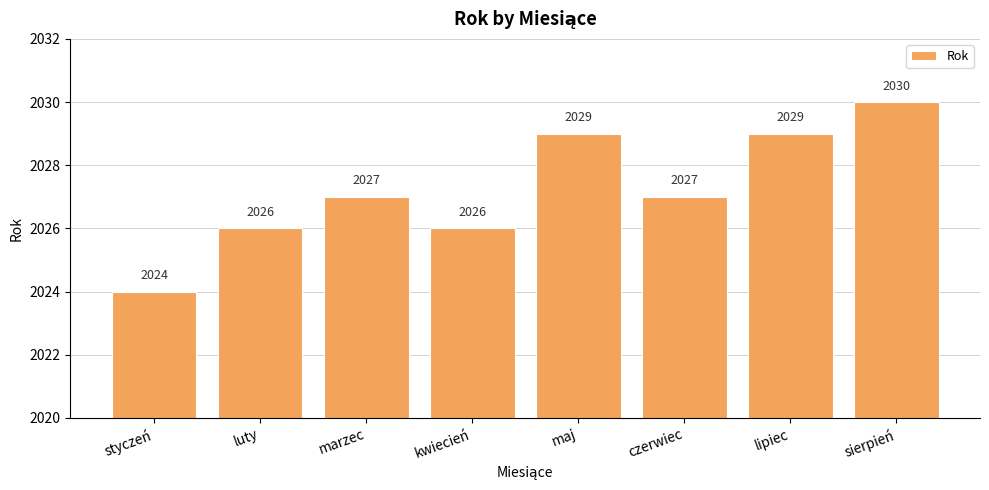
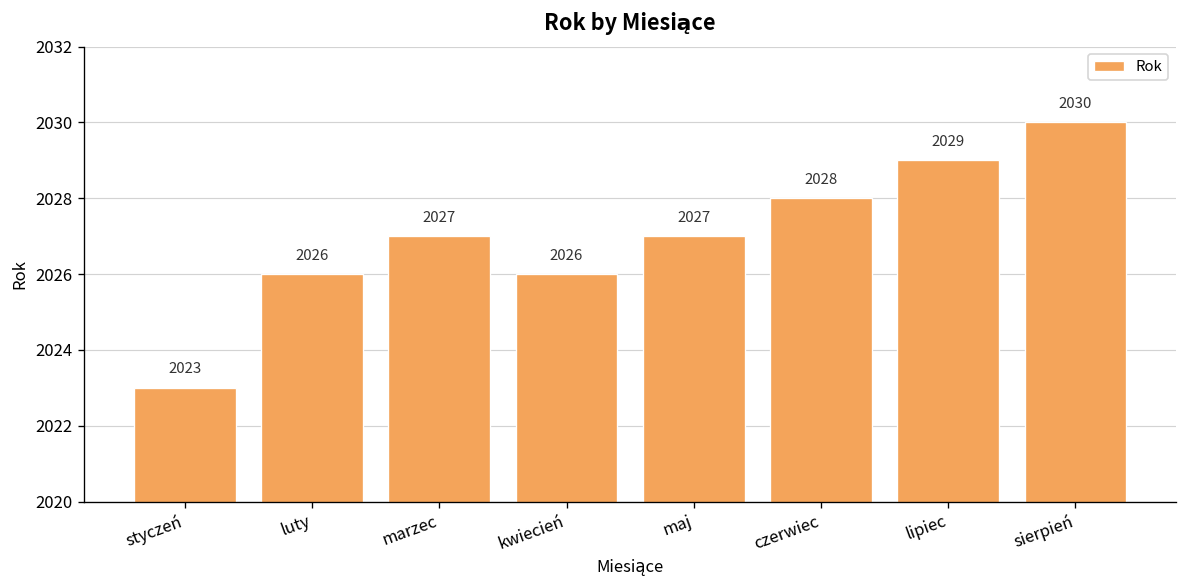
  {
-   "styczeń": 2024,
+   "styczeń": 2023,
    "luty": 2026,
    "marzec": 2027,
    "kwiecień": 2026,
-   "maj": 2029,
-   "czerwiec": 2027,
+   "maj": 2027,
+   "czerwiec": 2028,
    "lipiec": 2029,
    "sierpień": 2030
  }
